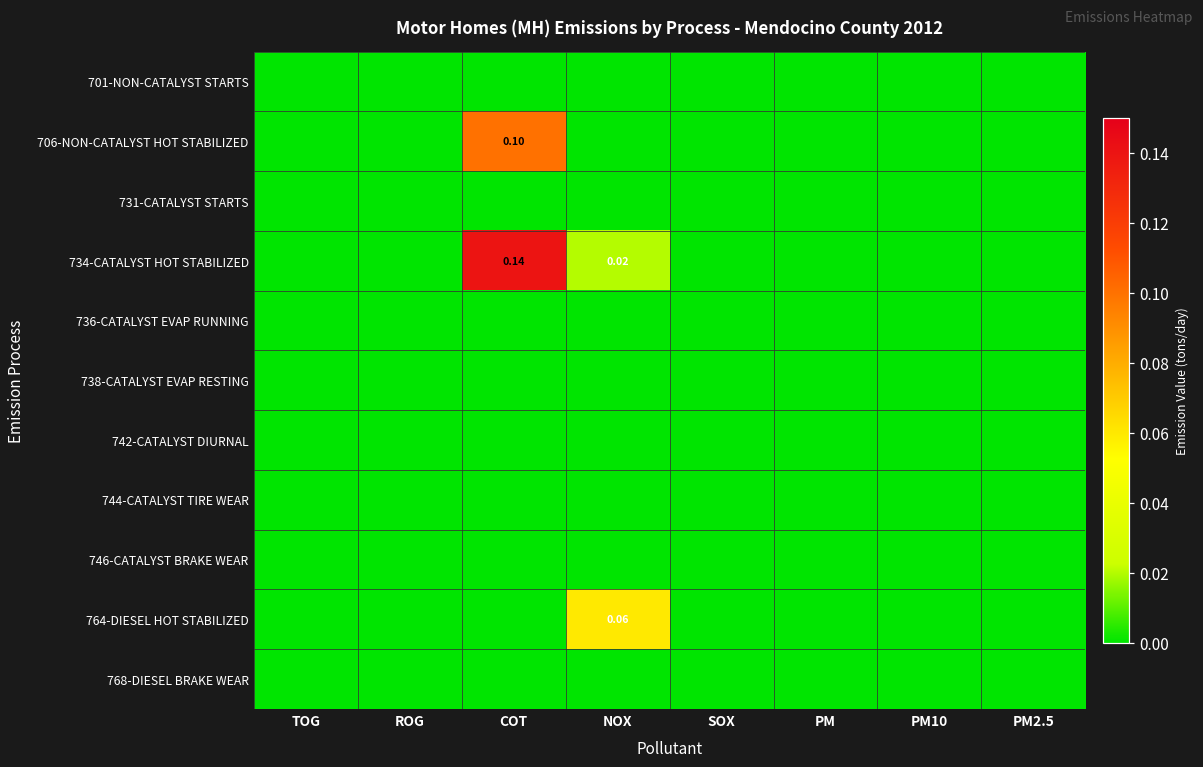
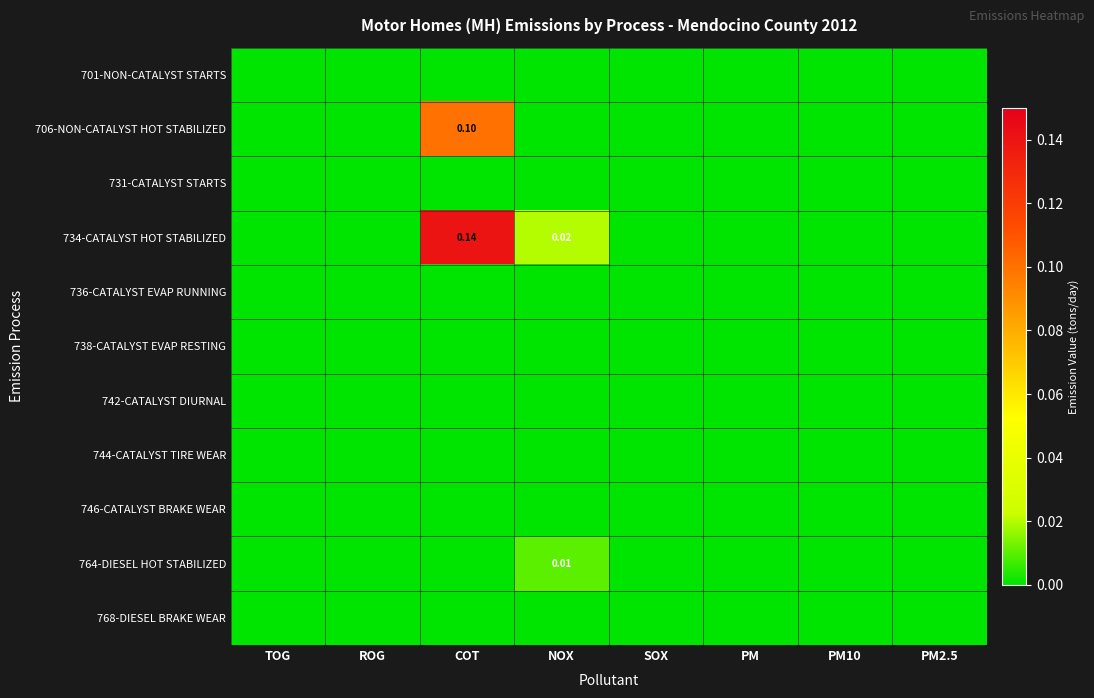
  {
    "706-NON-CATALYST HOT STABILIZED": {
      "COT": 0.10
    },
    "734-CATALYST HOT STABILIZED": {
      "COT": 0.14,
      "NOX": 0.02
    },
    "764-DIESEL HOT STABILIZED": {
-     "NOX": 0.06
+     "NOX": 0.01
    }
  }
